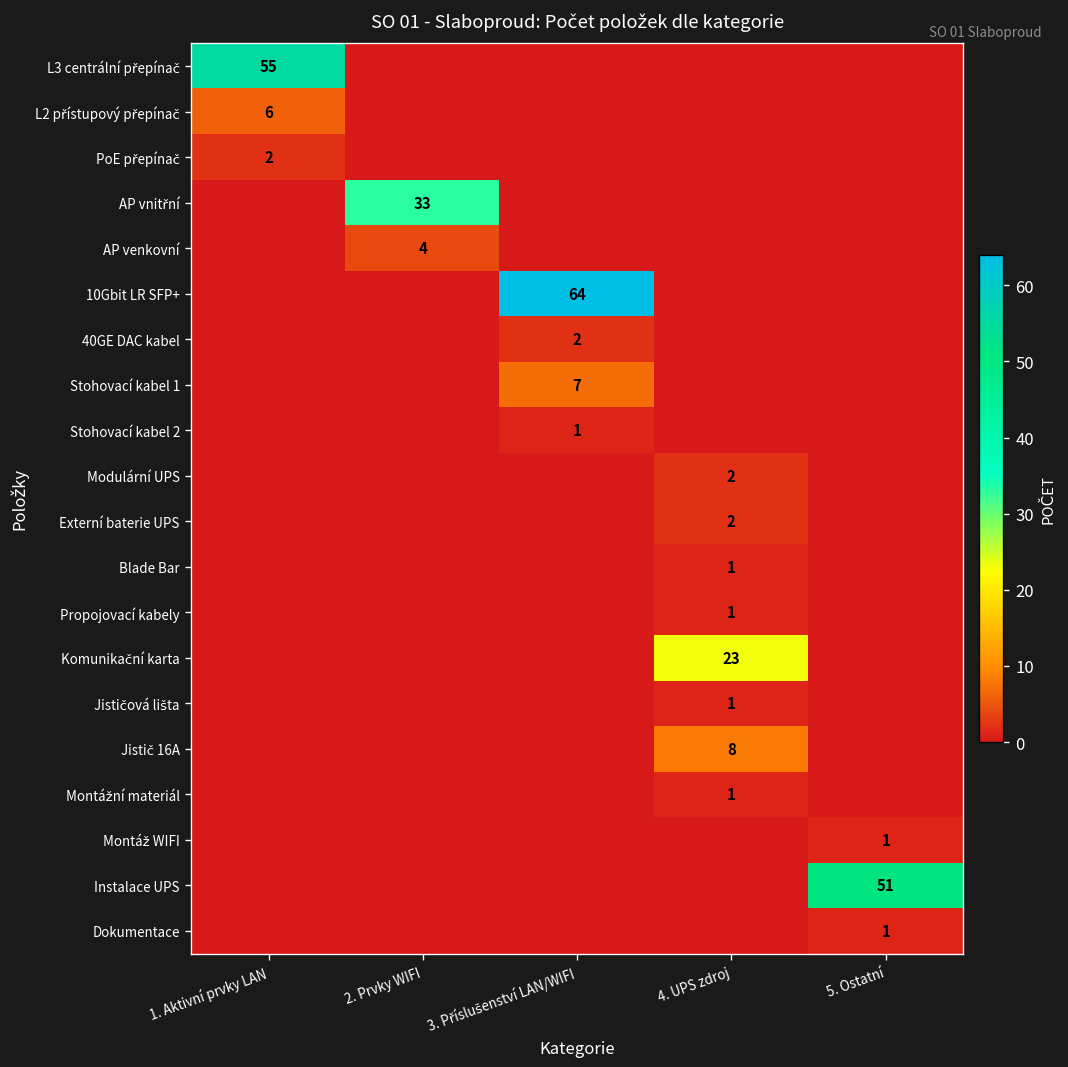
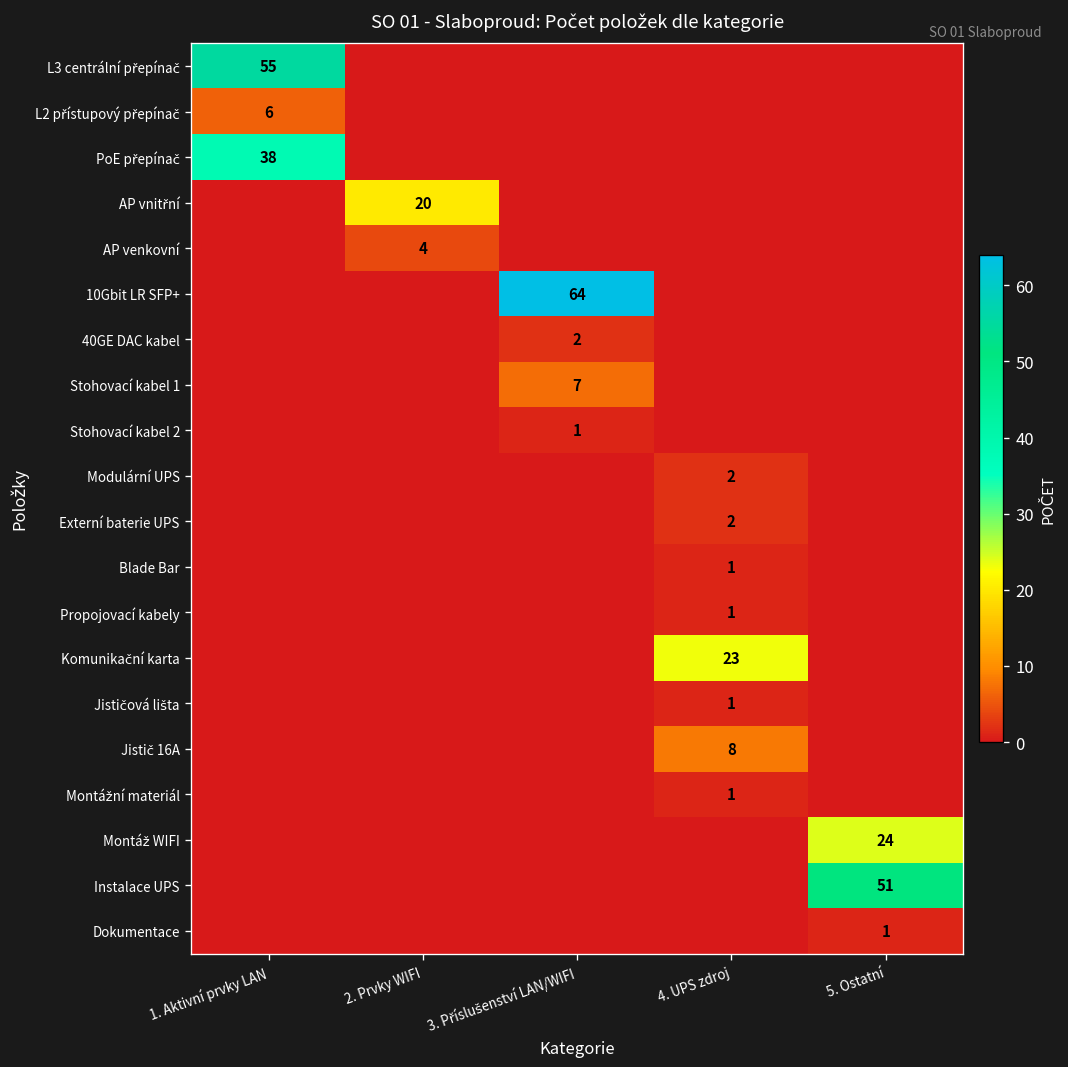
  {
    "L3 centrální přepínač": {
      "1. Aktivní prvky LAN": 55
    },
    "L2 přístupový přepínač": {
      "1. Aktivní prvky LAN": 6
    },
    "PoE přepínač": {
-     "1. Aktivní prvky LAN": 2
+     "1. Aktivní prvky LAN": 38
    },
    "AP vnitřní": {
-     "2. Prvky WIFI": 33
+     "2. Prvky WIFI": 20
    },
    "AP venkovní": {
      "2. Prvky WIFI": 4
    },
    "10Gbit LR SFP+": {
      "3. Příslušenství LAN/WIFI": 64
    },
    "40GE DAC kabel": {
      "3. Příslušenství LAN/WIFI": 2
    },
    "Stohovací kabel 1": {
      "3. Příslušenství LAN/WIFI": 7
    },
    "Stohovací kabel 2": {
      "3. Příslušenství LAN/WIFI": 1
    },
    "Modulární UPS": {
      "4. UPS zdroj": 2
    },
    "Externí baterie UPS": {
      "4. UPS zdroj": 2
    },
    "Blade Bar": {
      "4. UPS zdroj": 1
    },
    "Propojovací kabely": {
      "4. UPS zdroj": 1
    },
    "Komunikační karta": {
      "4. UPS zdroj": 23
    },
    "Jističová lišta": {
      "4. UPS zdroj": 1
    },
    "Jistič 16A": {
      "4. UPS zdroj": 8
    },
    "Montážní materiál": {
      "4. UPS zdroj": 1
    },
    "Montáž WIFI": {
-     "5. Ostatní": 1
+     "5. Ostatní": 24
    },
    "Instalace UPS": {
      "5. Ostatní": 51
    },
    "Dokumentace": {
      "5. Ostatní": 1
    }
  }
